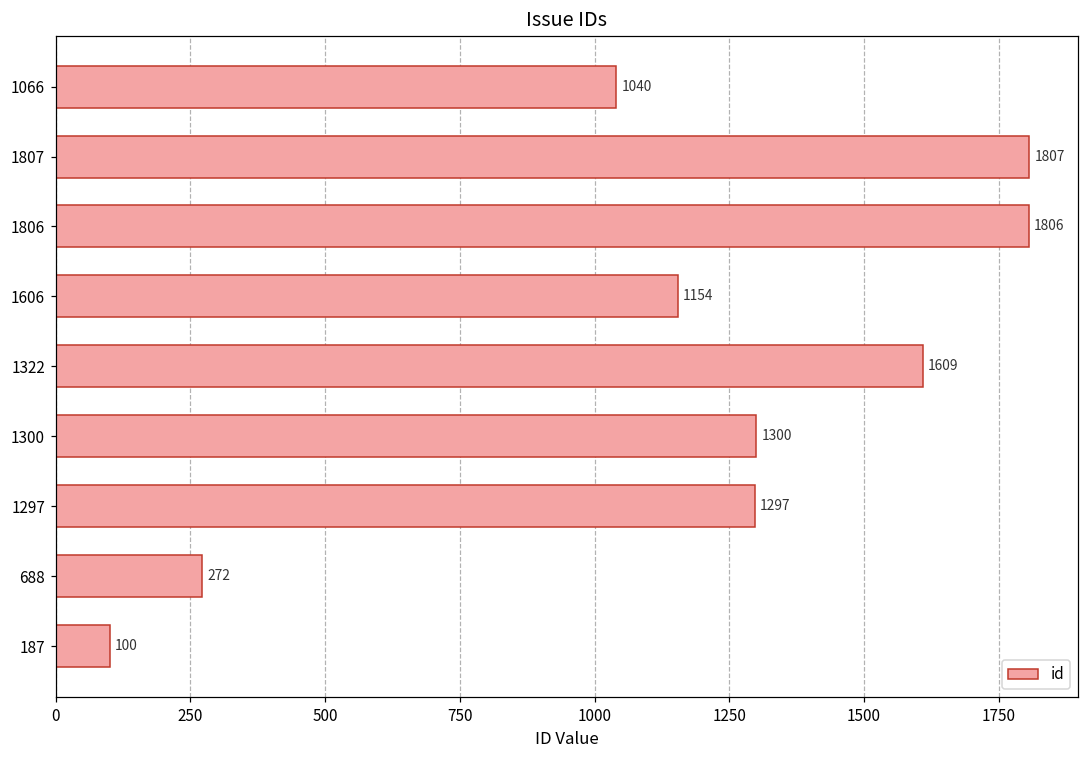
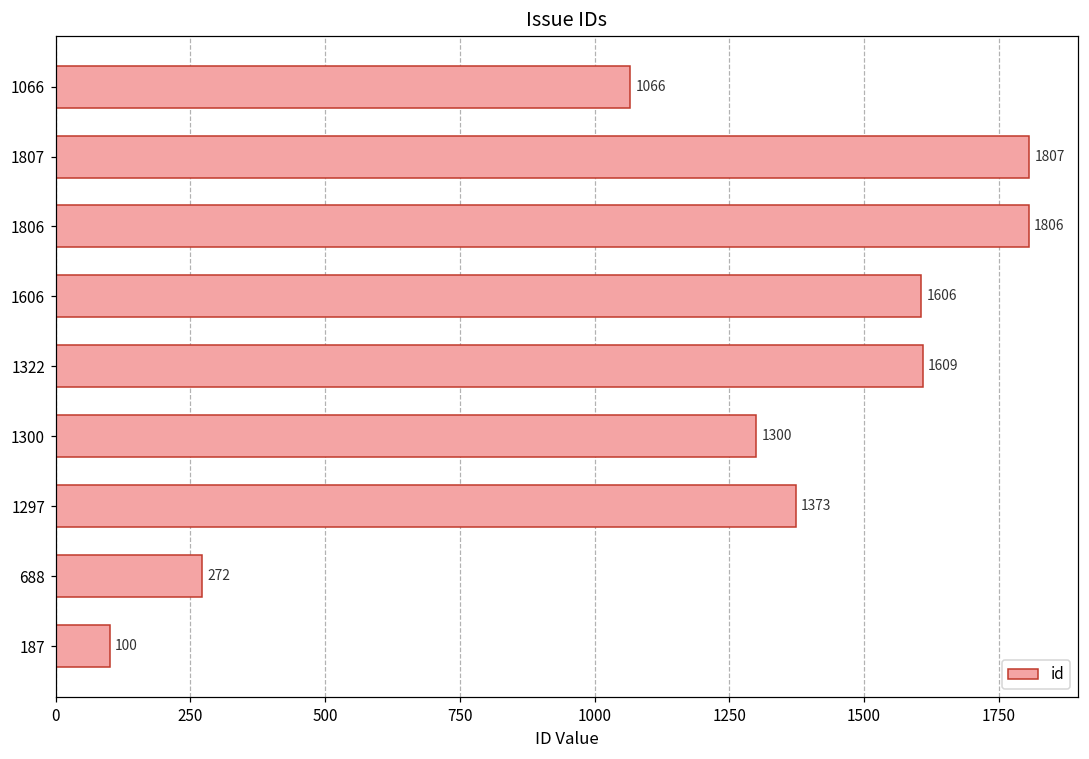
  {
-   "1066": 1040,
+   "1066": 1066,
    "1807": 1807,
    "1806": 1806,
-   "1606": 1154,
+   "1606": 1606,
    "1322": 1609,
    "1300": 1300,
-   "1297": 1297,
+   "1297": 1373,
    "688": 272,
    "187": 100
  }
